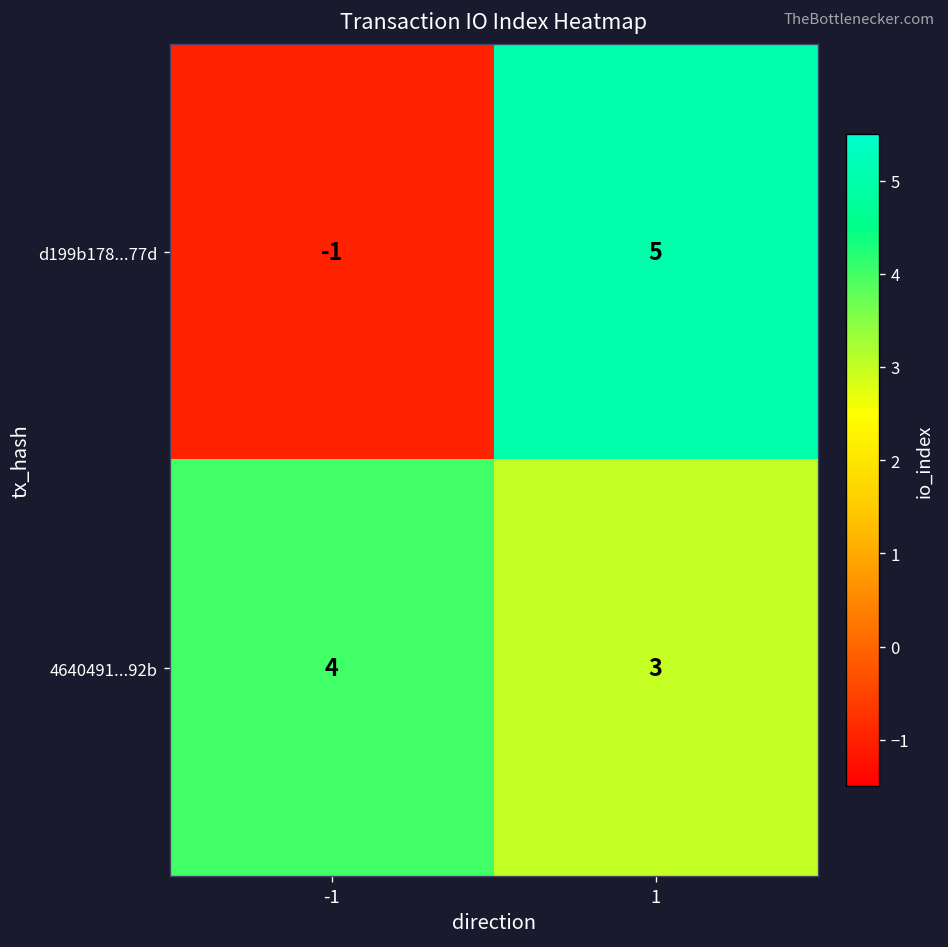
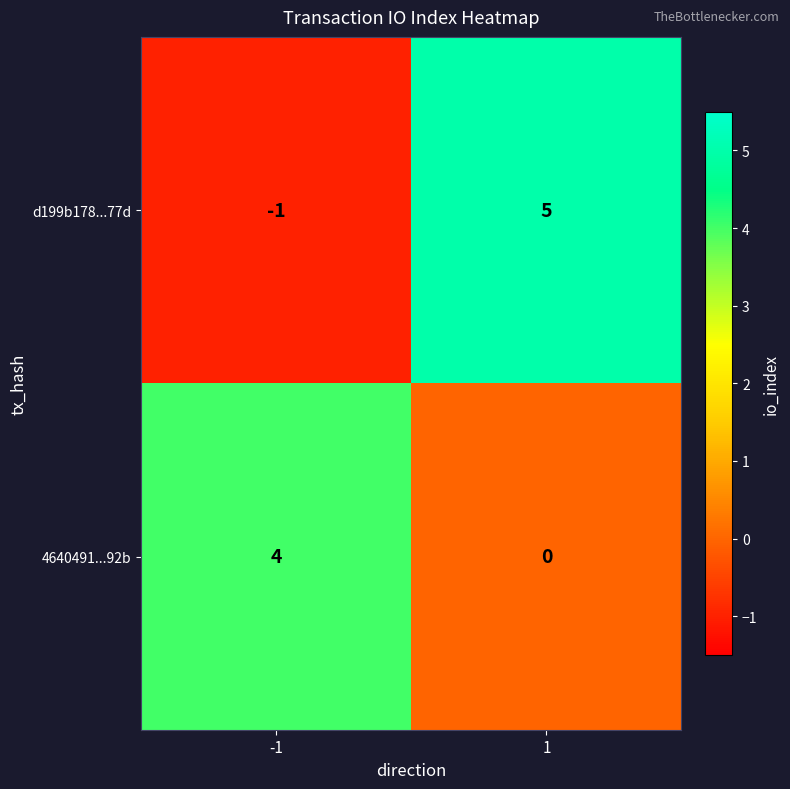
  {
    "d199b178...77d": {
      "-1": -1,
      "1": 5
    },
    "4640491...92b": {
      "-1": 4,
-     "1": 3
+     "1": 0
    }
  }
